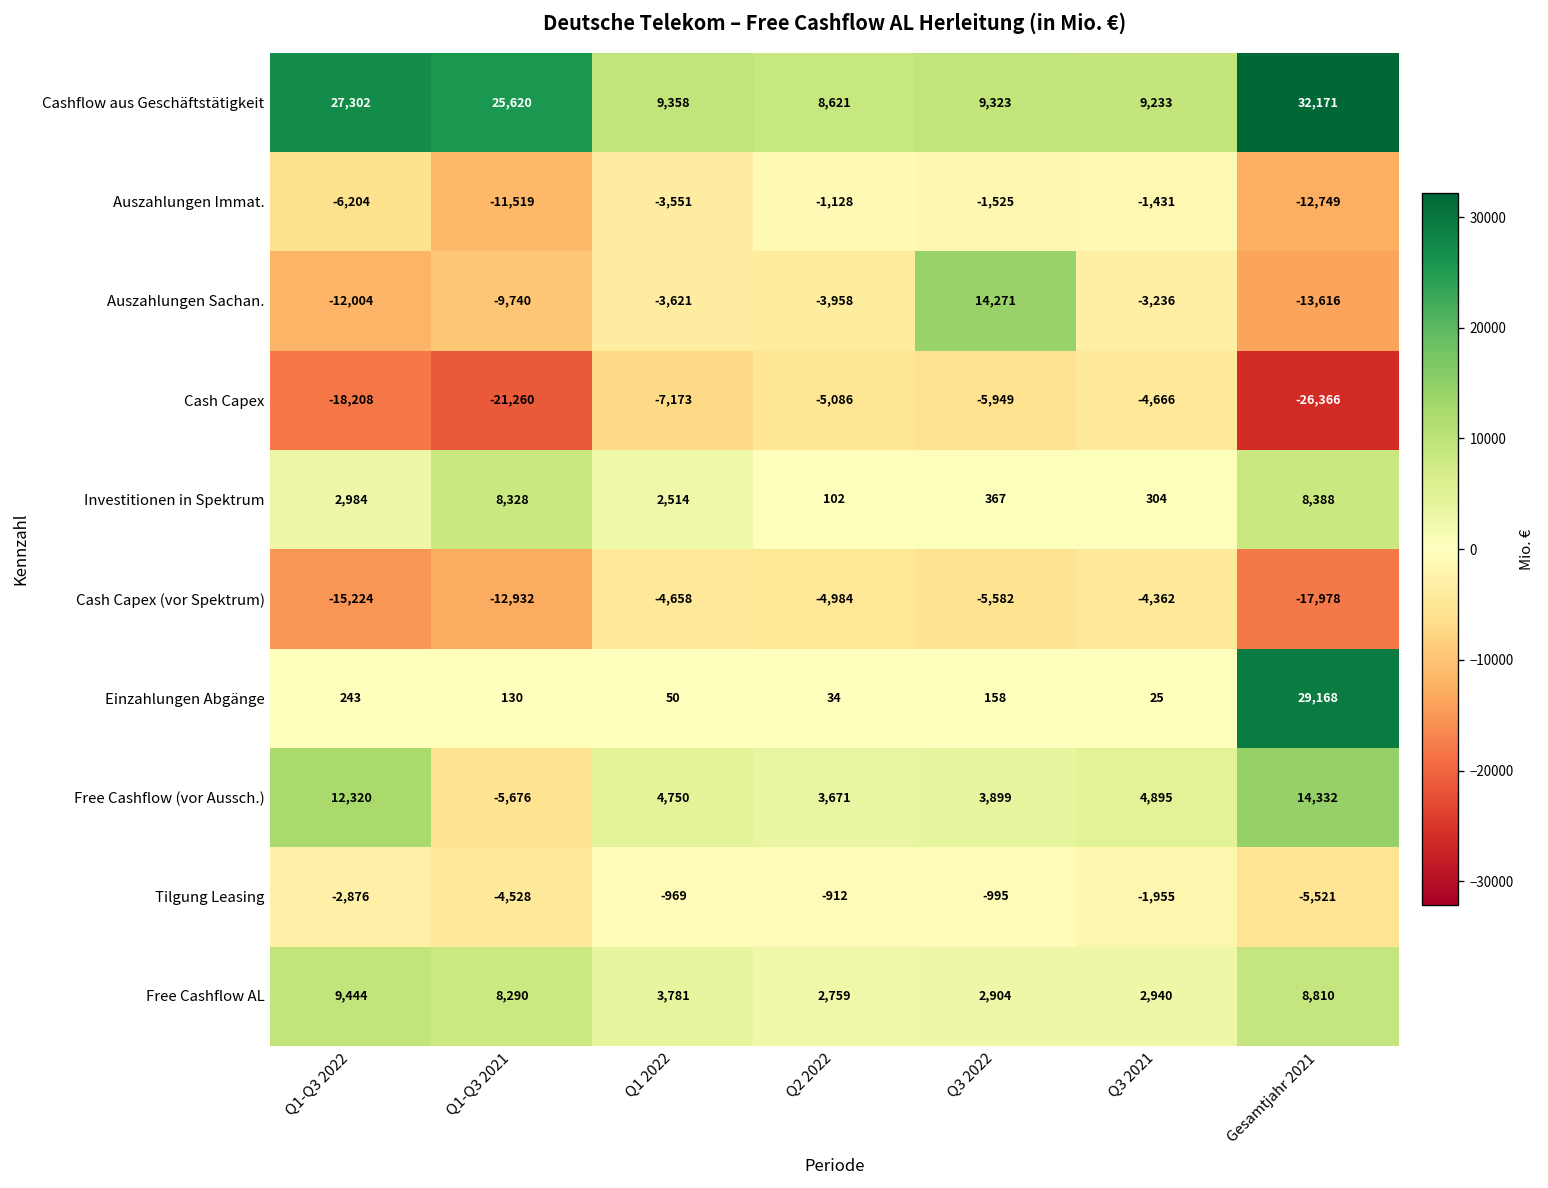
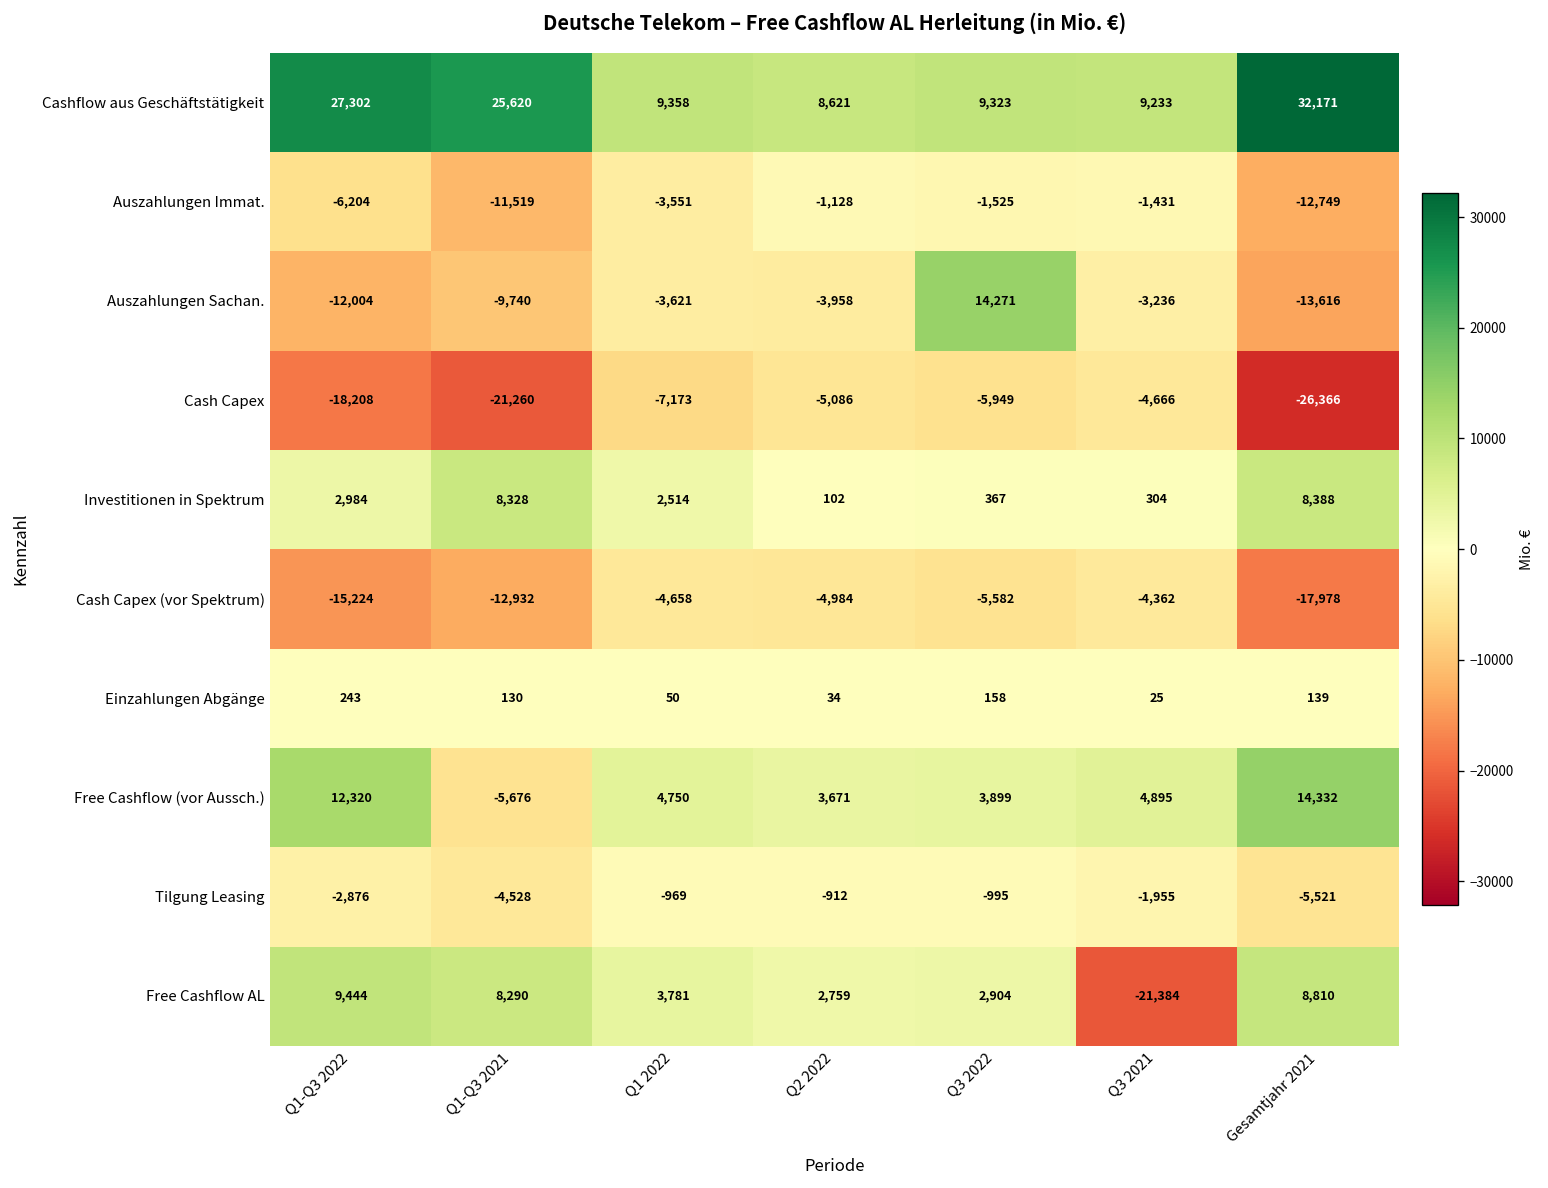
  {
    "Cashflow aus Geschäftstätigkeit": {
      "Q1-Q3 2022": "27,302",
      "Q1-Q3 2021": "25,620",
      "Q1 2022": "9,358",
      "Q2 2022": "8,621",
      "Q3 2022": "9,323",
      "Q3 2021": "9,233",
      "Gesamtjahr 2021": "32,171"
    },
    "Auszahlungen Immat.": {
      "Q1-Q3 2022": "-6,204",
      "Q1-Q3 2021": "-11,519",
      "Q1 2022": "-3,551",
      "Q2 2022": "-1,128",
      "Q3 2022": "-1,525",
      "Q3 2021": "-1,431",
      "Gesamtjahr 2021": "-12,749"
    },
    "Auszahlungen Sachan.": {
      "Q1-Q3 2022": "-12,004",
      "Q1-Q3 2021": "-9,740",
      "Q1 2022": "-3,621",
      "Q2 2022": "-3,958",
      "Q3 2022": "14,271",
      "Q3 2021": "-3,236",
      "Gesamtjahr 2021": "-13,616"
    },
    "Cash Capex": {
      "Q1-Q3 2022": "-18,208",
      "Q1-Q3 2021": "-21,260",
      "Q1 2022": "-7,173",
      "Q2 2022": "-5,086",
      "Q3 2022": "-5,949",
      "Q3 2021": "-4,666",
      "Gesamtjahr 2021": "-26,366"
    },
    "Investitionen in Spektrum": {
      "Q1-Q3 2022": "2,984",
      "Q1-Q3 2021": "8,328",
      "Q1 2022": "2,514",
      "Q2 2022": "102",
      "Q3 2022": "367",
      "Q3 2021": "304",
      "Gesamtjahr 2021": "8,388"
    },
    "Cash Capex (vor Spektrum)": {
      "Q1-Q3 2022": "-15,224",
      "Q1-Q3 2021": "-12,932",
      "Q1 2022": "-4,658",
      "Q2 2022": "-4,984",
      "Q3 2022": "-5,582",
      "Q3 2021": "-4,362",
      "Gesamtjahr 2021": "-17,978"
    },
    "Einzahlungen Abgänge": {
      "Q1-Q3 2022": "243",
      "Q1-Q3 2021": "130",
      "Q1 2022": "50",
      "Q2 2022": "34",
      "Q3 2022": "158",
      "Q3 2021": "25",
-     "Gesamtjahr 2021": "29,168"
+     "Gesamtjahr 2021": "139"
    },
    "Free Cashflow (vor Aussch.)": {
      "Q1-Q3 2022": "12,320",
      "Q1-Q3 2021": "-5,676",
      "Q1 2022": "4,750",
      "Q2 2022": "3,671",
      "Q3 2022": "3,899",
      "Q3 2021": "4,895",
      "Gesamtjahr 2021": "14,332"
    },
    "Tilgung Leasing": {
      "Q1-Q3 2022": "-2,876",
      "Q1-Q3 2021": "-4,528",
      "Q1 2022": "-969",
      "Q2 2022": "-912",
      "Q3 2022": "-995",
      "Q3 2021": "-1,955",
      "Gesamtjahr 2021": "-5,521"
    },
    "Free Cashflow AL": {
      "Q1-Q3 2022": "9,444",
      "Q1-Q3 2021": "8,290",
      "Q1 2022": "3,781",
      "Q2 2022": "2,759",
      "Q3 2022": "2,904",
-     "Q3 2021": "2,940",
+     "Q3 2021": "-21,384",
      "Gesamtjahr 2021": "8,810"
    }
  }
